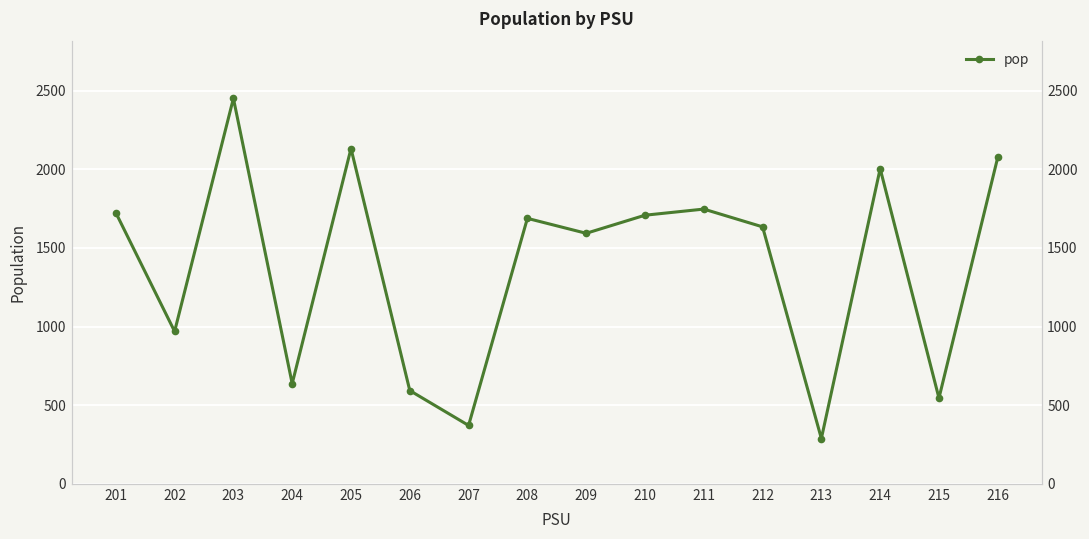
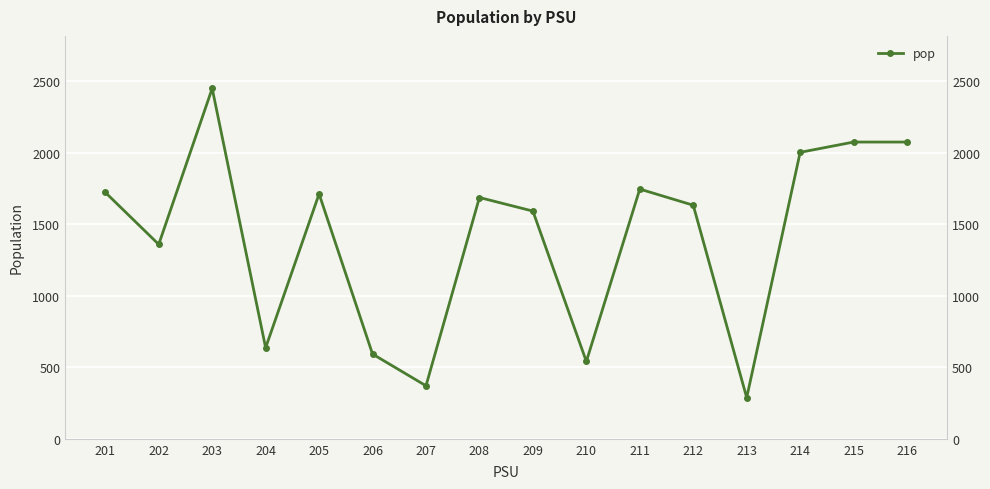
  {
    "201": 1720,
-   "202": 970,
+   "202": 1360,
    "203": 2450,
    "204": 640,
-   "205": 2130,
+   "205": 1710,
    "206": 590,
    "207": 370,
    "208": 1690,
    "209": 1590,
-   "210": 1710,
+   "210": 540,
    "211": 1750,
    "212": 1630,
    "213": 290,
    "214": 2000,
-   "215": 550,
+   "215": 2080,
    "216": 2080
  }
